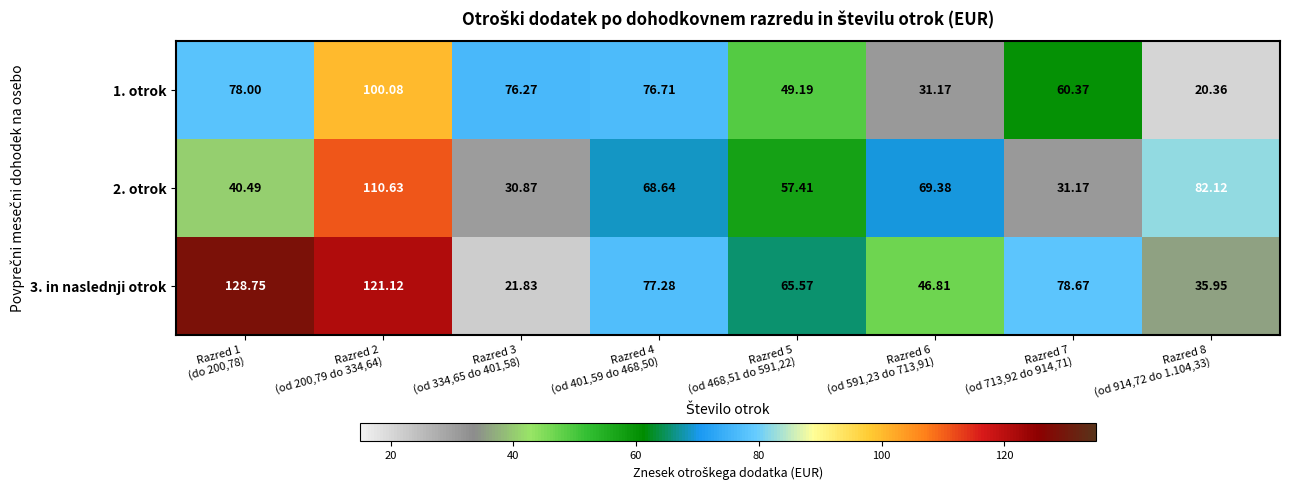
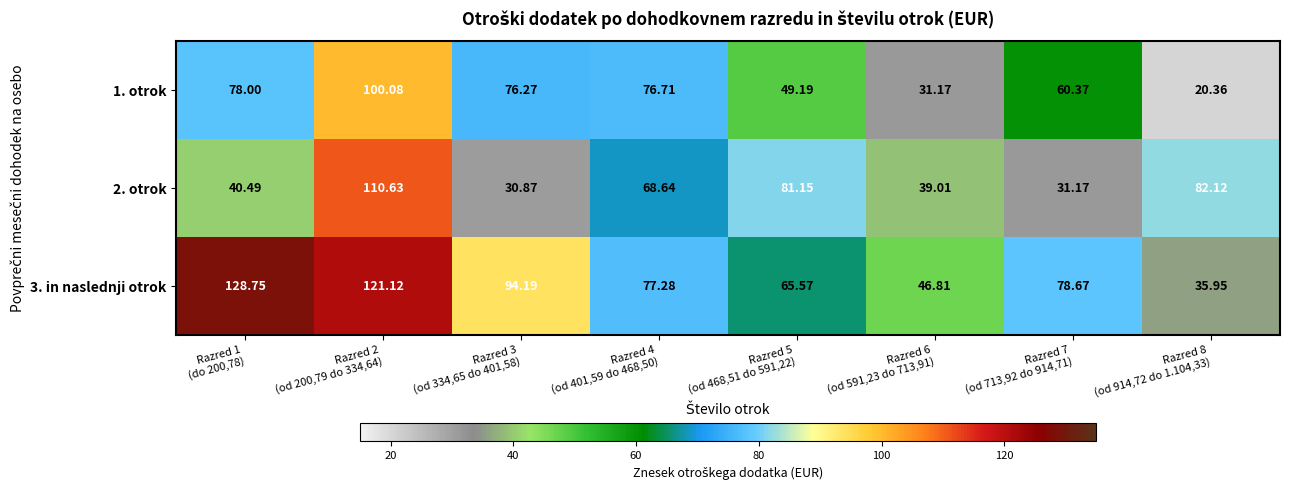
  {
    "1. otrok": {
      "Razred 1 (do 200,78)": 78.00,
      "Razred 2 (od 200,79 do 334,64)": 100.08,
      "Razred 3 (od 334,65 do 401,58)": 76.27,
      "Razred 4 (od 401,59 do 468,50)": 76.71,
      "Razred 5 (od 468,51 do 591,22)": 49.19,
      "Razred 6 (od 591,23 do 713,91)": 31.17,
      "Razred 7 (od 713,92 do 914,71)": 60.37,
      "Razred 8 (od 914,72 do 1.104,33)": 20.36
    },
    "2. otrok": {
      "Razred 1 (do 200,78)": 40.49,
      "Razred 2 (od 200,79 do 334,64)": 110.63,
      "Razred 3 (od 334,65 do 401,58)": 30.87,
      "Razred 4 (od 401,59 do 468,50)": 68.64,
-     "Razred 5 (od 468,51 do 591,22)": 57.41,
-     "Razred 6 (od 591,23 do 713,91)": 69.38,
+     "Razred 5 (od 468,51 do 591,22)": 81.15,
+     "Razred 6 (od 591,23 do 713,91)": 39.01,
      "Razred 7 (od 713,92 do 914,71)": 31.17,
      "Razred 8 (od 914,72 do 1.104,33)": 82.12
    },
    "3. in naslednji otrok": {
      "Razred 1 (do 200,78)": 128.75,
      "Razred 2 (od 200,79 do 334,64)": 121.12,
-     "Razred 3 (od 334,65 do 401,58)": 21.83,
+     "Razred 3 (od 334,65 do 401,58)": 94.19,
      "Razred 4 (od 401,59 do 468,50)": 77.28,
      "Razred 5 (od 468,51 do 591,22)": 65.57,
      "Razred 6 (od 591,23 do 713,91)": 46.81,
      "Razred 7 (od 713,92 do 914,71)": 78.67,
      "Razred 8 (od 914,72 do 1.104,33)": 35.95
    }
  }
